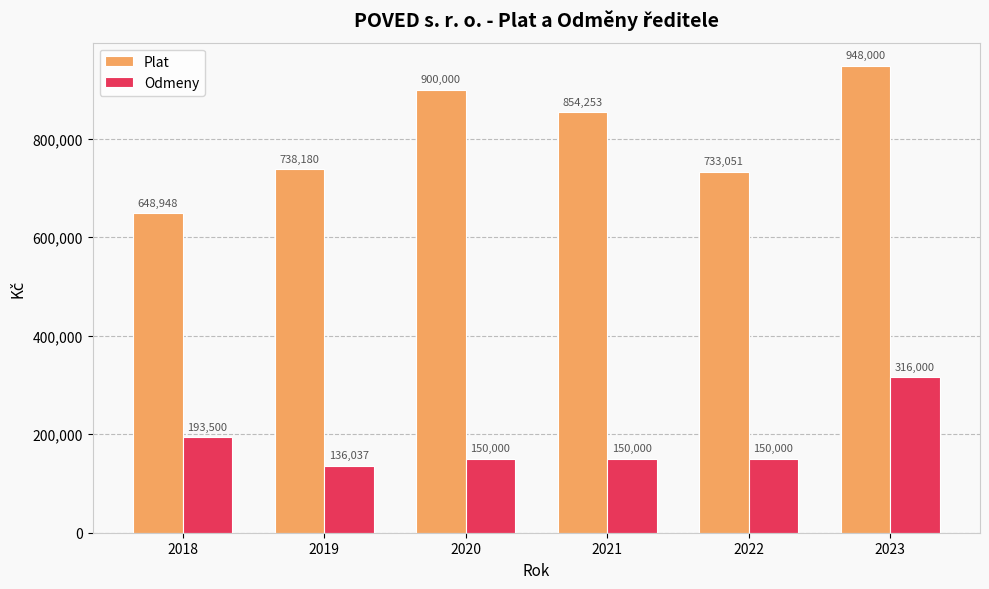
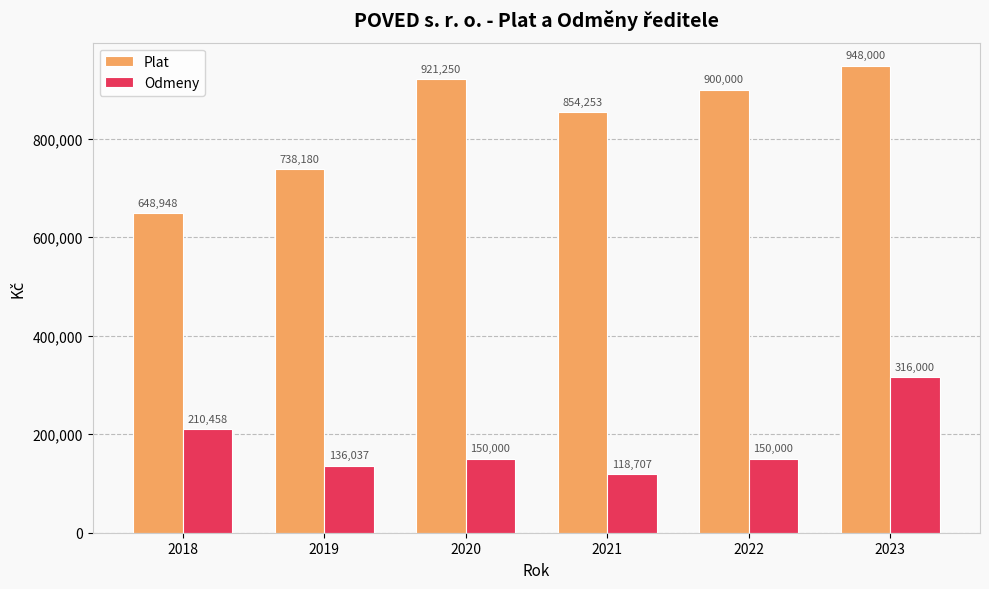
  {
    "Plat": {
      "2018": "648,948",
      "2019": "738,180",
-     "2020": "900,000",
+     "2020": "921,250",
      "2021": "854,253",
-     "2022": "733,051",
+     "2022": "900,000",
      "2023": "948,000"
    },
    "Odmeny": {
-     "2018": "193,500",
+     "2018": "210,458",
      "2019": "136,037",
      "2020": "150,000",
-     "2021": "150,000",
+     "2021": "118,707",
      "2022": "150,000",
      "2023": "316,000"
    }
  }
